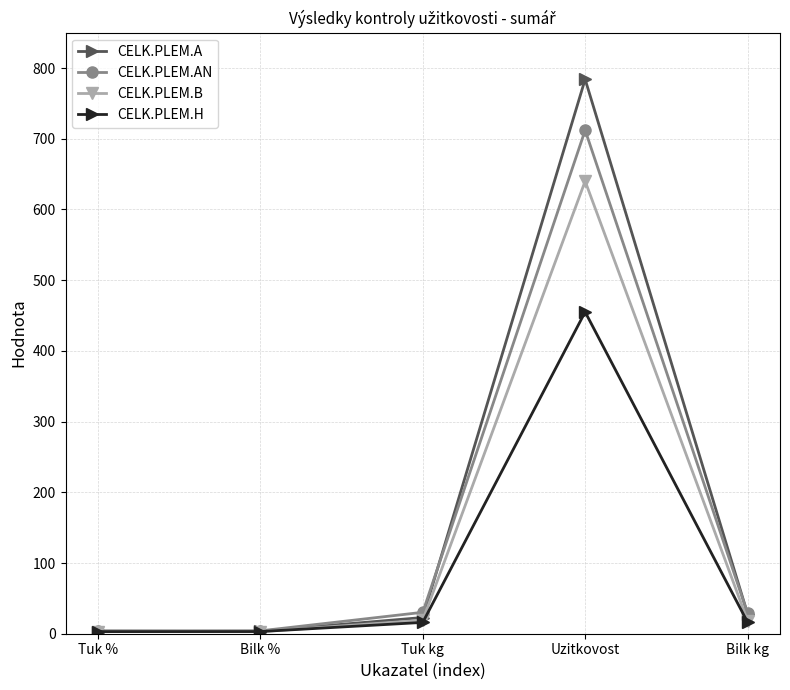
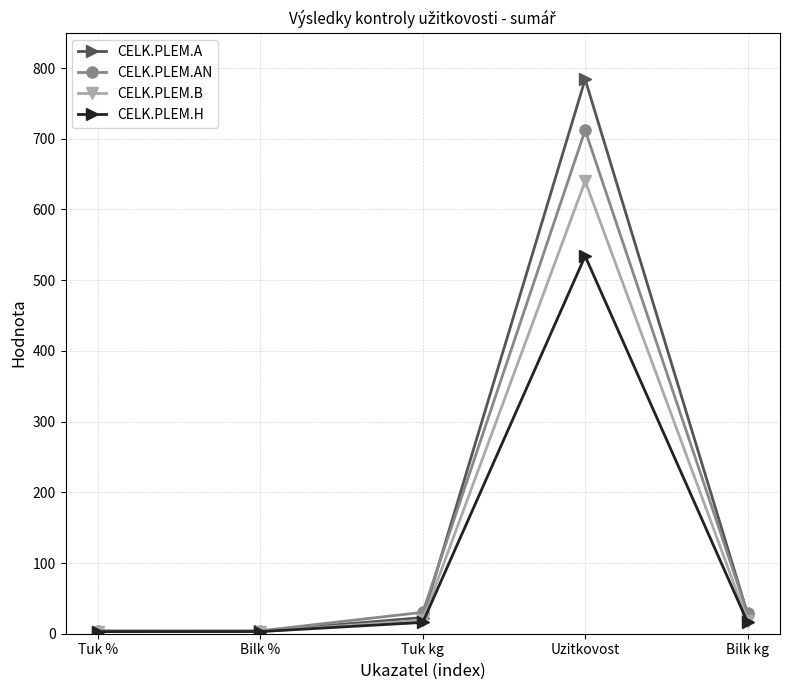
  {
    "CELK.PLEM.A": {
      "Tuk kg": 20,
      "Uzitkovost": 780
    },
    "CELK.PLEM.H": {
-     "Uzitkovost": 460
+     "Uzitkovost": 530
    }
  }
